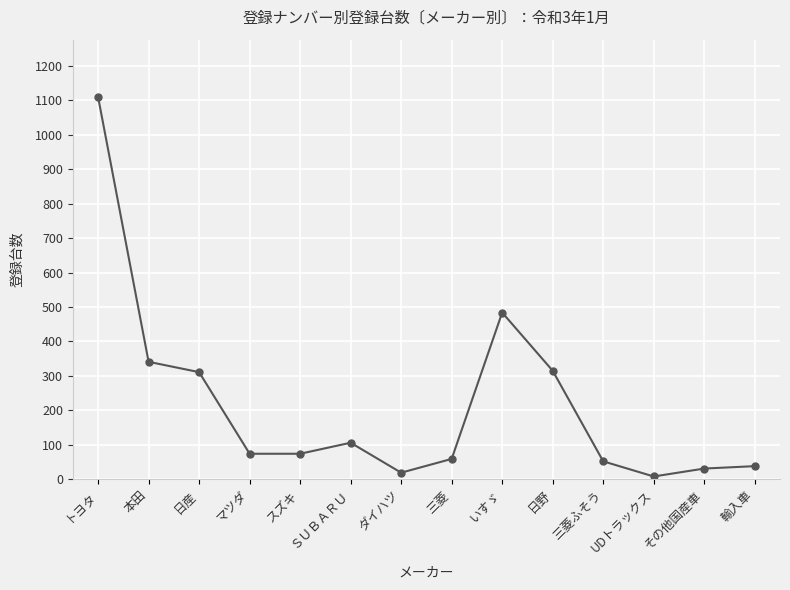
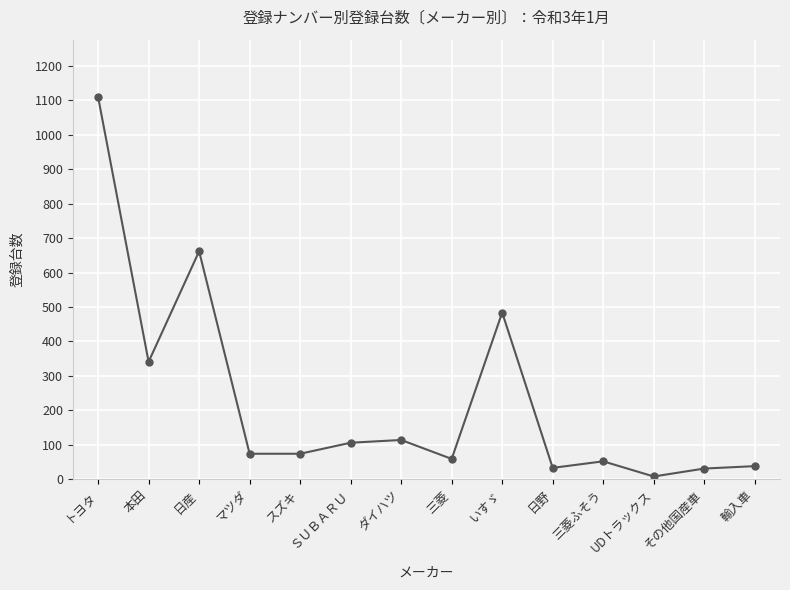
  {
    "トヨタ": 1110,
    "本田": 340,
-   "日産": 310,
+   "日産": 660,
    "マツダ": 70,
    "スズキ": 70,
    "ＳＵＢＡＲＵ": 110,
-   "ダイハツ": 20,
+   "ダイハツ": 110,
    "三菱": 60,
    "いすゞ": 480,
-   "日野": 320,
+   "日野": 30,
    "三菱ふそう": 50,
    "UDトラックス": 10,
    "その他国産車": 30,
    "輸入車": 40
  }
